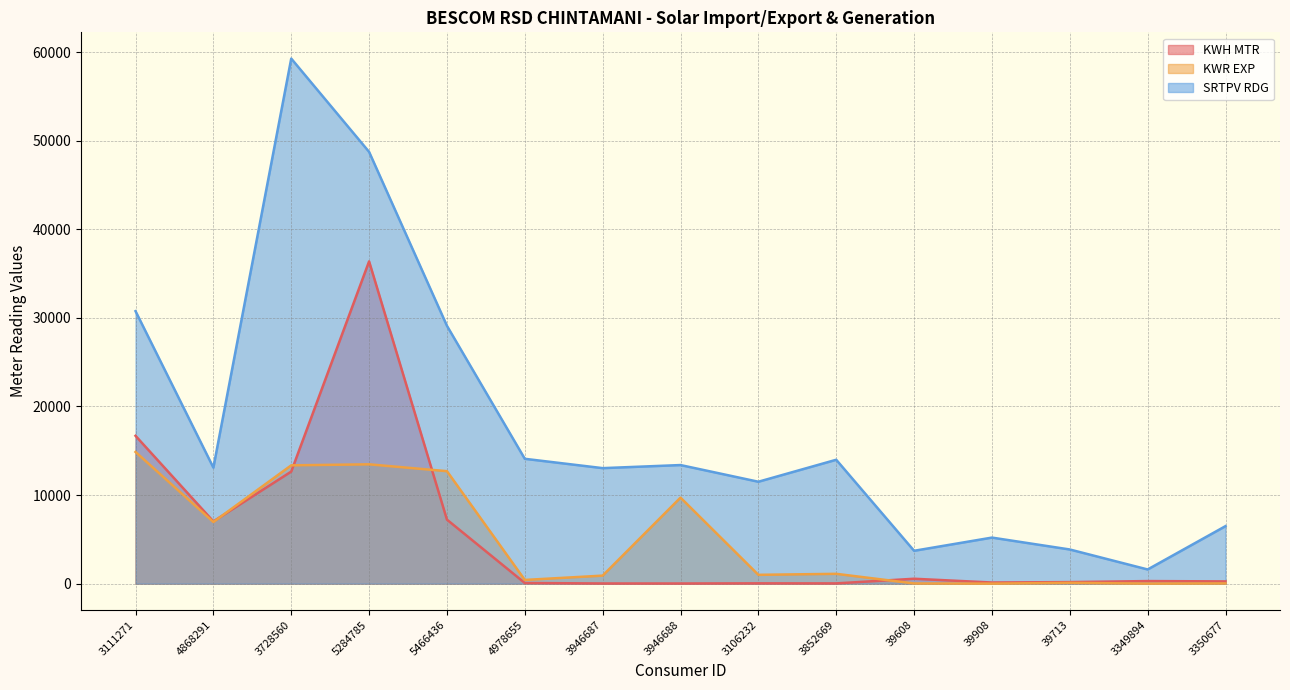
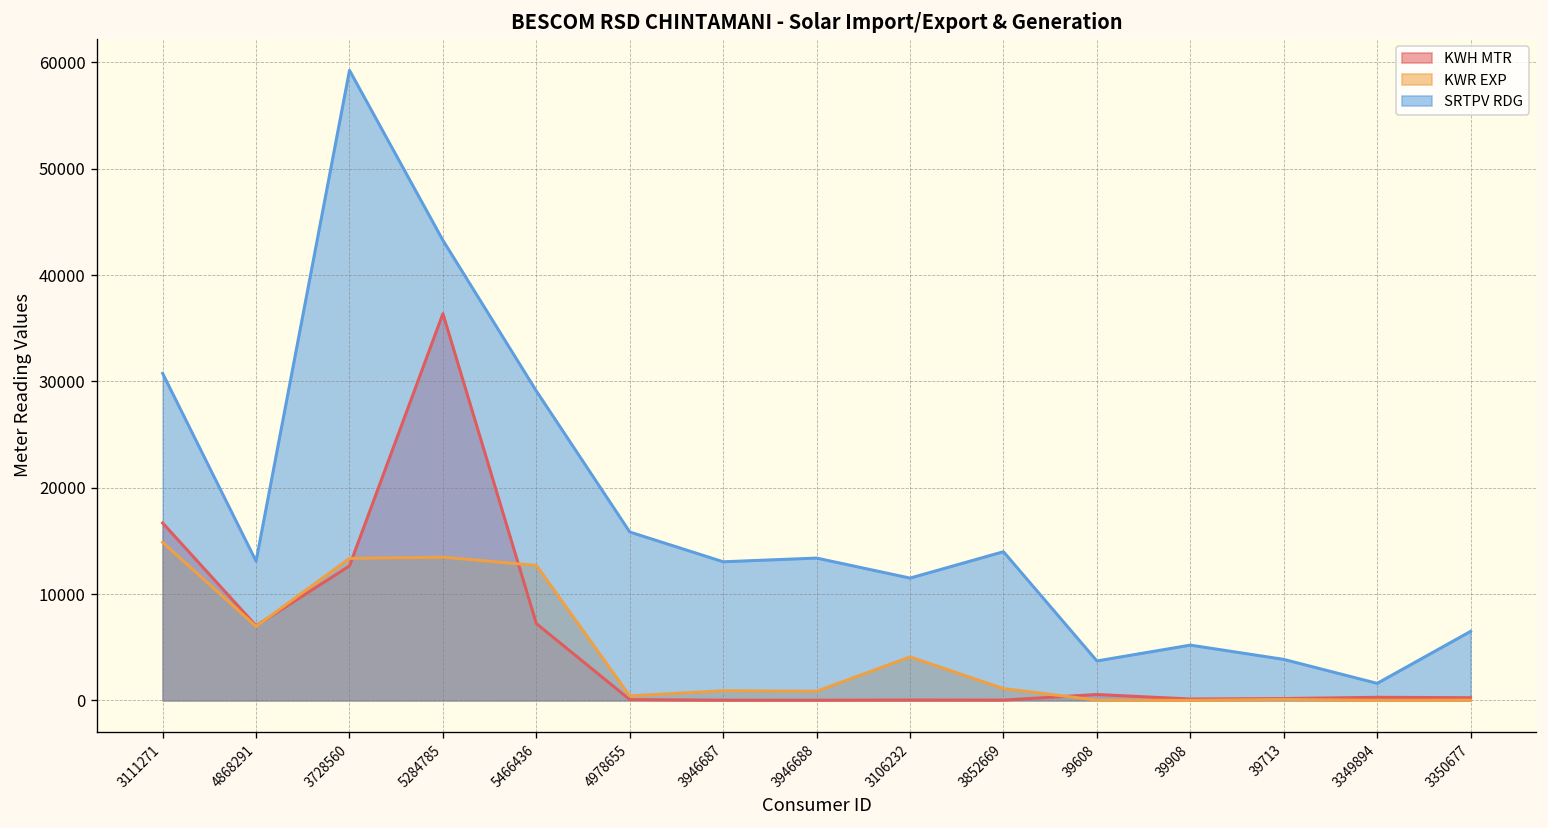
  {
    "KWH MTR": {
      "3111271": 17000,
      "3728560": 13000,
      "5284785": 36000,
      "5466436": 7000,
      "4978655": 0,
      "3946687": 0,
      "3946688": 0,
      "3106232": 0,
      "3852669": 0,
      "39608": 1000
    },
    "KWR EXP": {
      "3111271": 15000,
      "3728560": 13000,
      "5284785": 13000,
      "5466436": 13000,
      "4978655": 0,
      "3946687": 1000,
-     "3946688": 10000,
-     "3106232": 1000,
+     "3946688": 1000,
+     "3106232": 4000,
      "3852669": 1000,
      "39608": 0
    },
    "SRTPV RDG": {
      "3111271": 31000,
      "4868291": 13000,
      "3728560": 59000,
-     "5284785": 49000,
+     "5284785": 43000,
      "5466436": 29000,
-     "4978655": 14000,
+     "4978655": 16000,
      "3946687": 13000,
      "3946688": 13000,
      "3106232": 12000,
      "3852669": 14000,
      "39608": 4000,
      "39908": 5000,
      "39713": 4000,
      "3349894": 2000,
      "3350677": 6000
    }
  }
